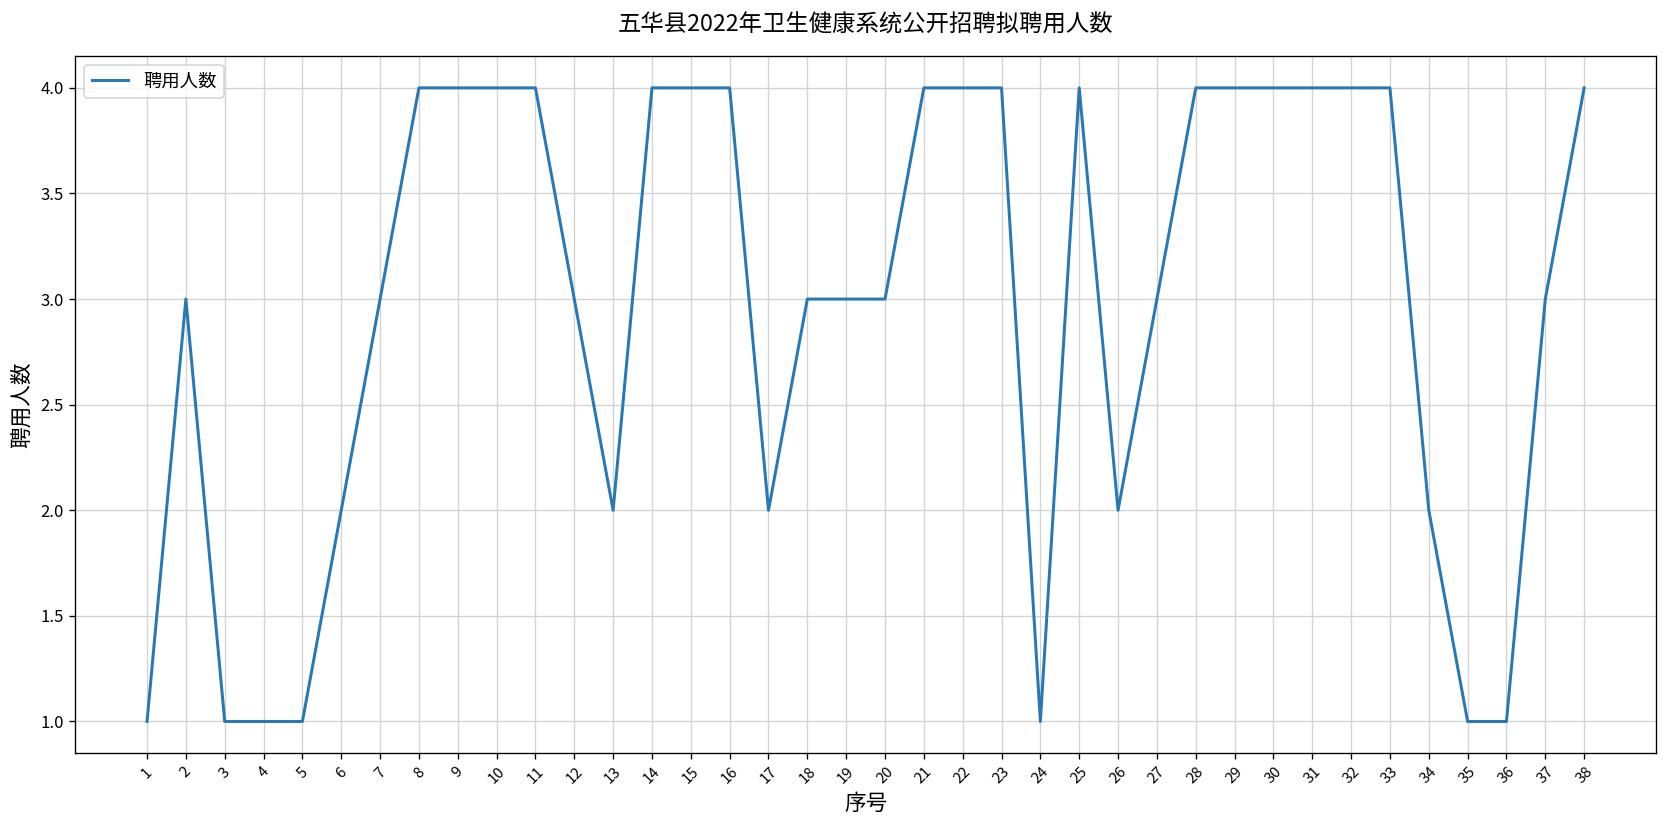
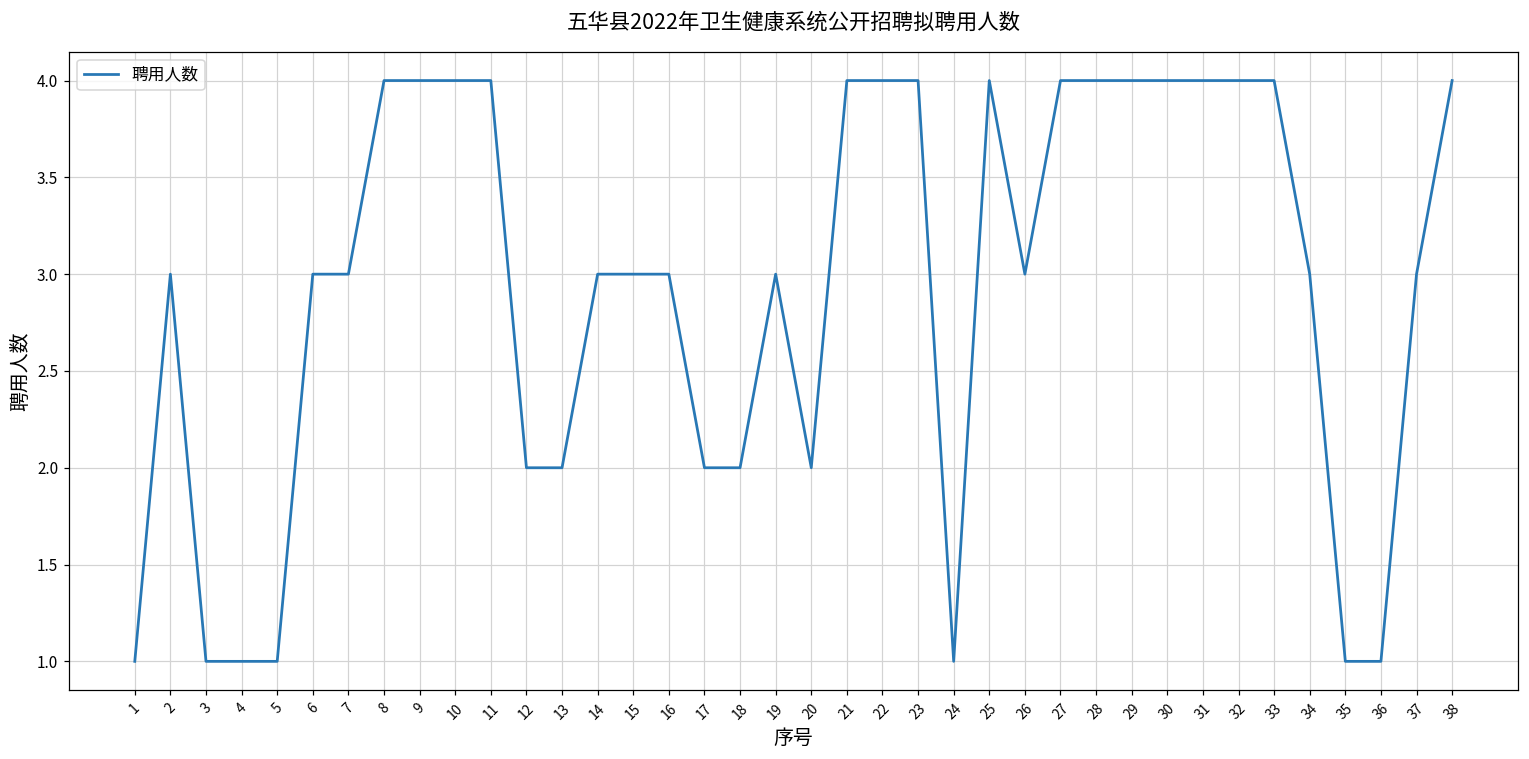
  {
    "1": 1,
    "2": 3,
    "3": 1,
    "4": 1,
    "5": 1,
-   "6": 2,
+   "6": 3,
    "7": 3,
    "8": 4,
    "9": 4,
    "10": 4,
    "11": 4,
-   "12": 3,
+   "12": 2,
    "13": 2,
-   "14": 4,
-   "15": 4,
-   "16": 4,
+   "14": 3,
+   "15": 3,
+   "16": 3,
    "17": 2,
-   "18": 3,
+   "18": 2,
    "19": 3,
-   "20": 3,
+   "20": 2,
    "21": 4,
    "22": 4,
    "23": 4,
    "24": 1,
    "25": 4,
-   "26": 2,
-   "27": 3,
+   "26": 3,
+   "27": 4,
    "28": 4,
    "29": 4,
    "30": 4,
    "31": 4,
    "32": 4,
    "33": 4,
-   "34": 2,
+   "34": 3,
    "35": 1,
    "36": 1,
    "37": 3,
    "38": 4
  }
